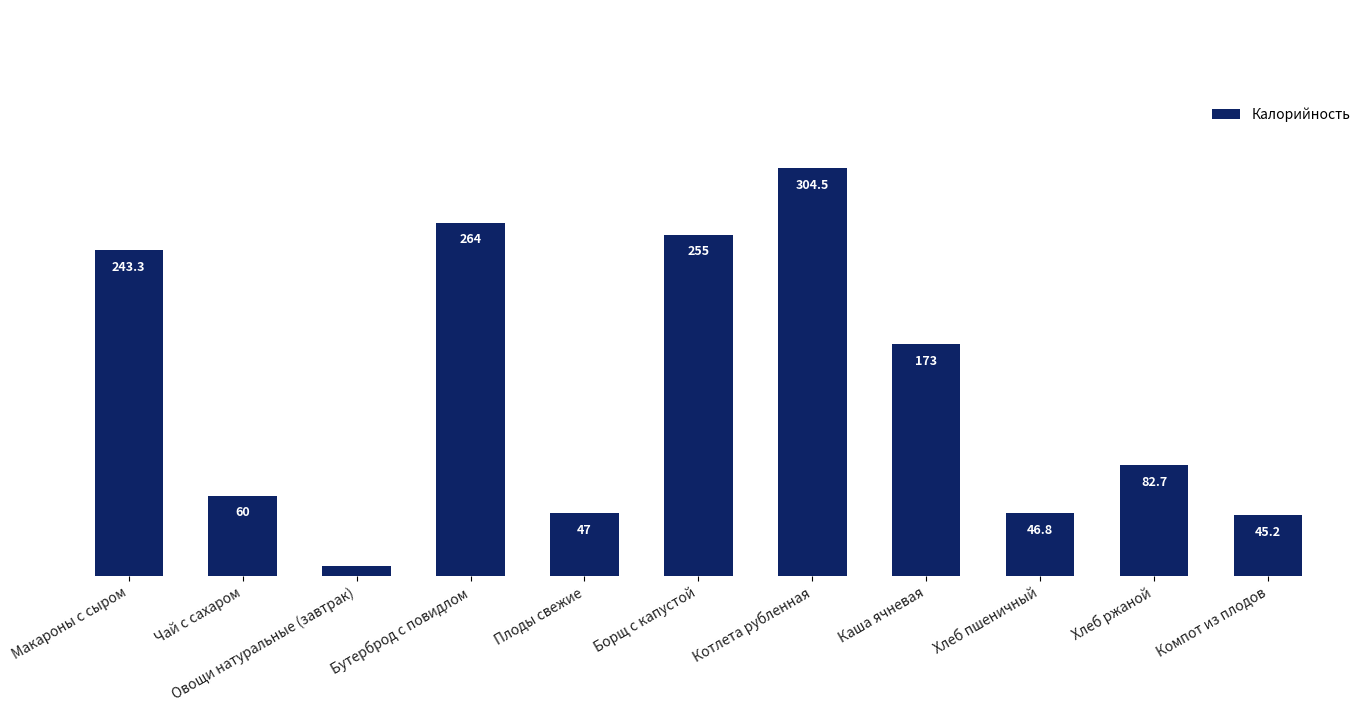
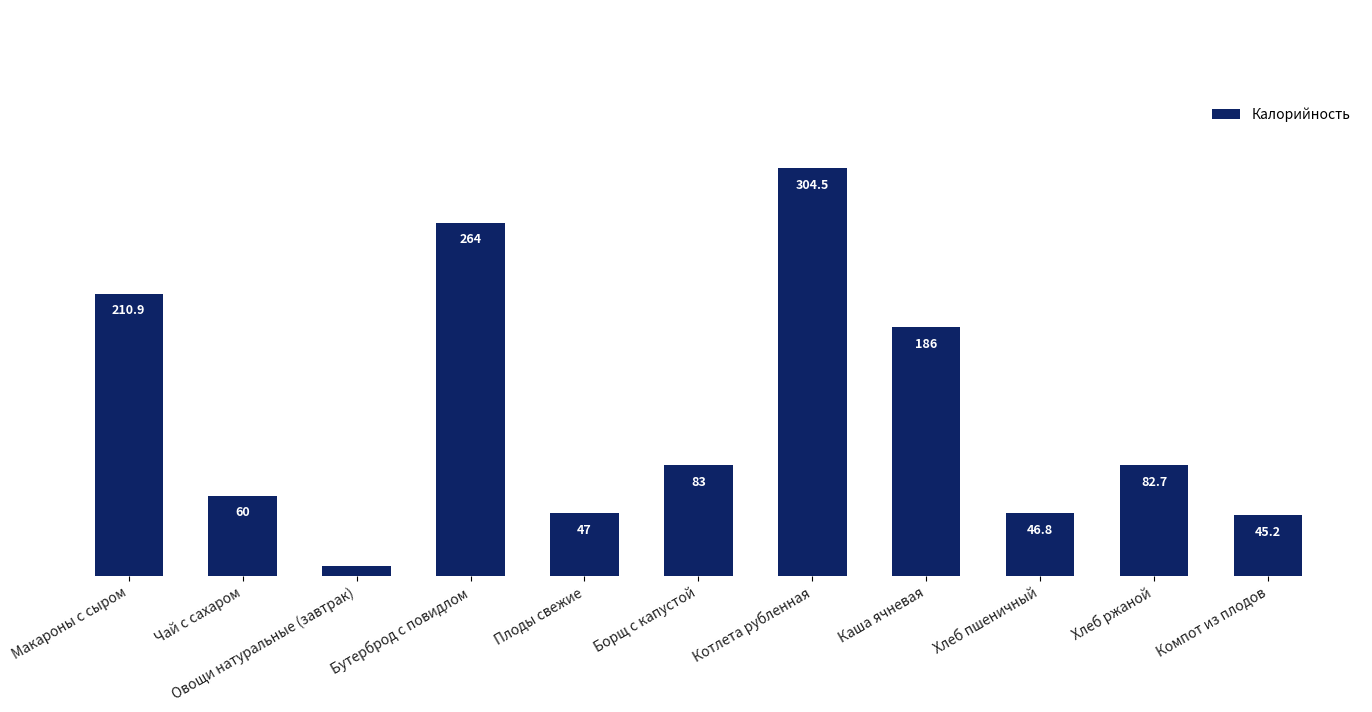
  {
-   "Макароны с сыром": 243.3,
+   "Макароны с сыром": 210.9,
    "Чай с сахаром": 60,
    "Бутерброд с повидлом": 264,
    "Плоды свежие": 47,
-   "Борщ с капустой": 255,
+   "Борщ с капустой": 83,
    "Котлета рубленная": 304.5,
-   "Каша ячневая": 173,
+   "Каша ячневая": 186,
    "Хлеб пшеничный": 46.8,
    "Хлеб ржаной": 82.7,
    "Компот из плодов": 45.2
  }
